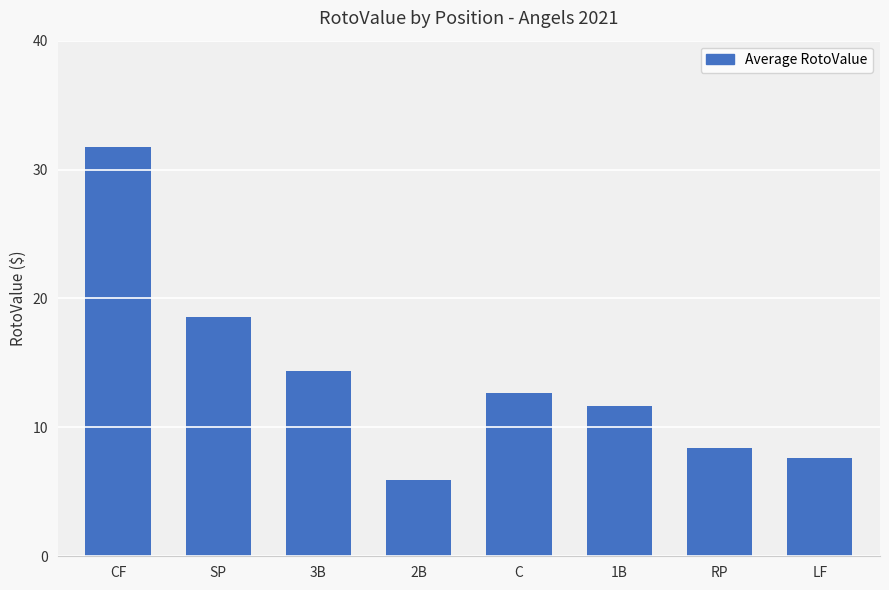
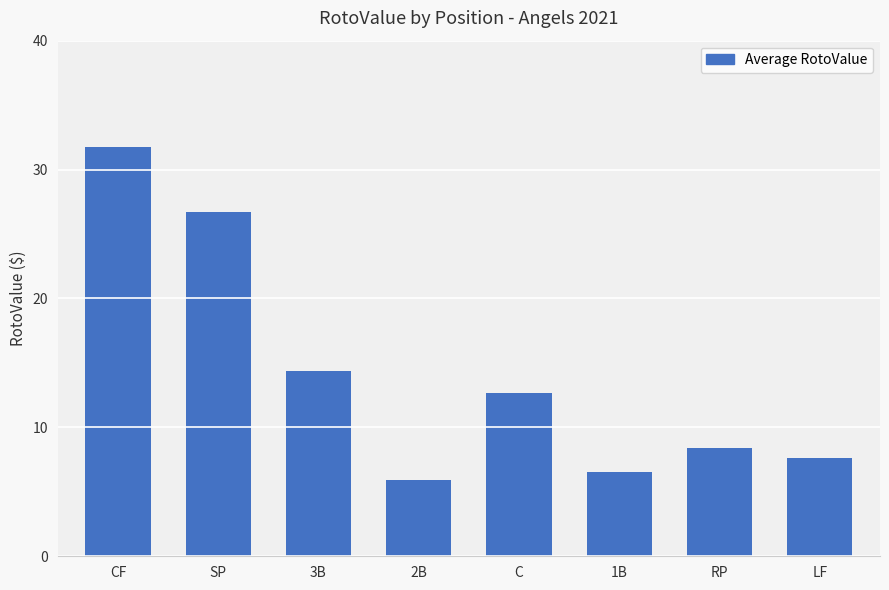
  {
    "CF": 31.8,
-   "SP": 18.6,
+   "SP": 26.7,
    "3B": 14.4,
    "2B": 5.9,
    "C": 12.7,
-   "1B": 11.6,
+   "1B": 6.6,
    "RP": 8.4,
    "LF": 7.6
  }
